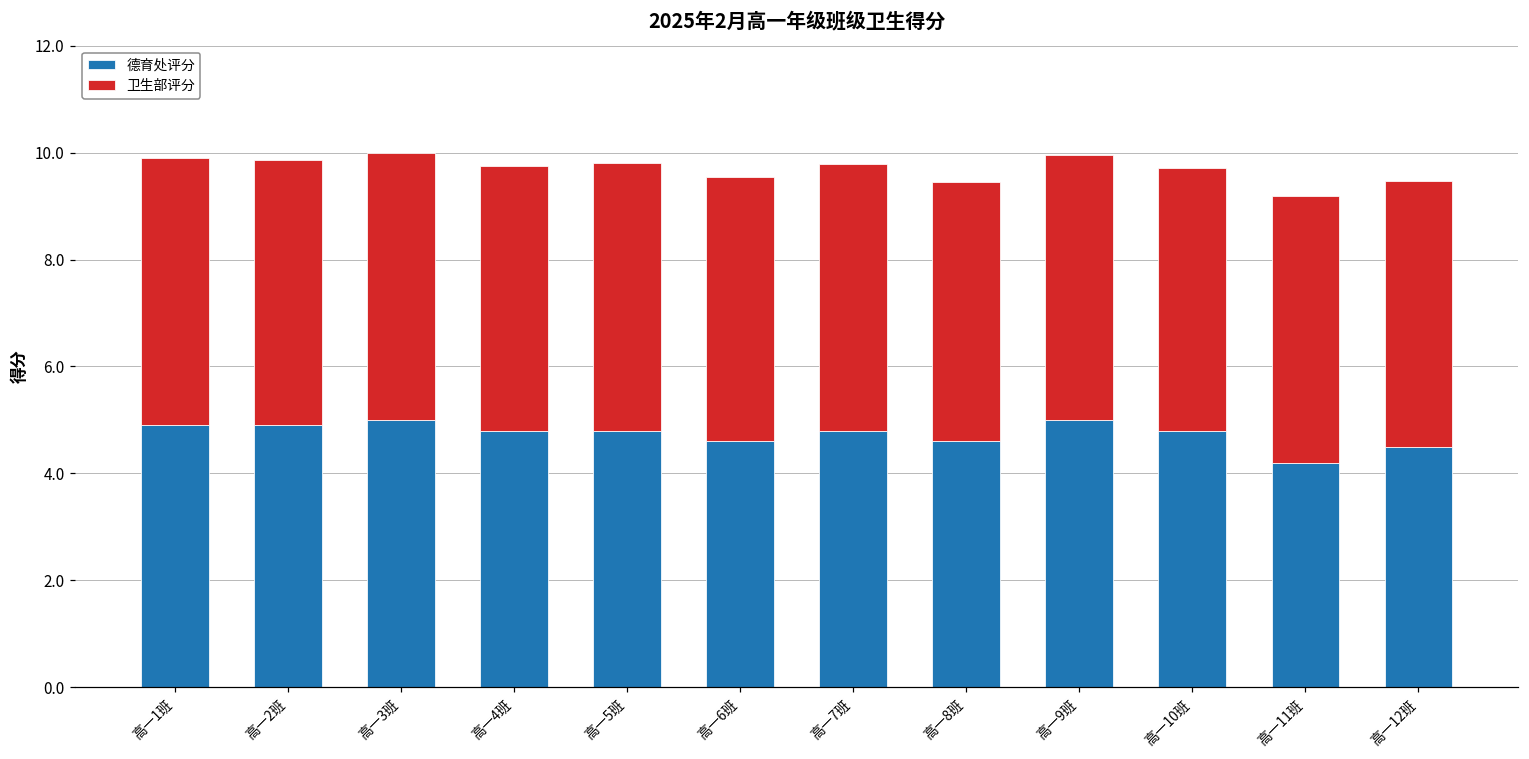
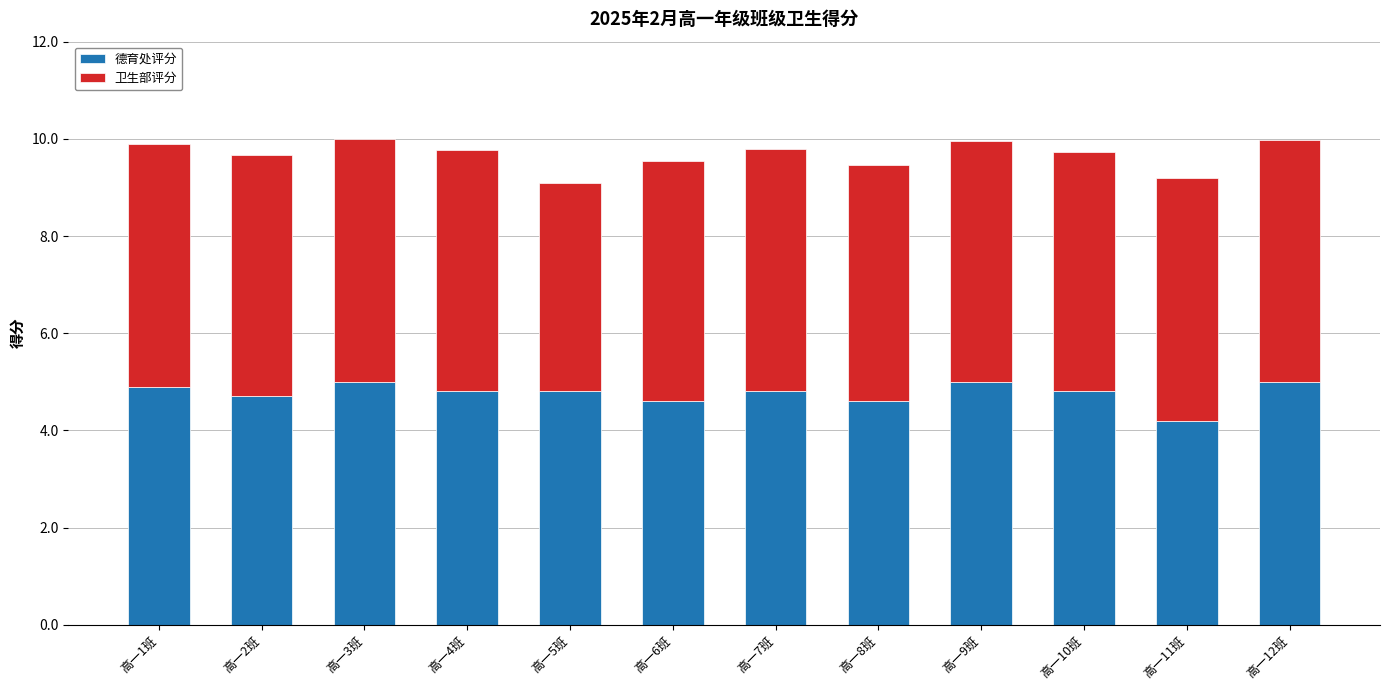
  {
    "德育处评分": {
      "高一1班": 4.9,
-     "高一2班": 4.9,
+     "高一2班": 4.7,
      "高一3班": 5.0,
      "高一4班": 4.8,
      "高一5班": 4.8,
      "高一6班": 4.6,
      "高一7班": 4.8,
      "高一8班": 4.6,
      "高一9班": 5.0,
      "高一10班": 4.8,
      "高一11班": 4.2,
-     "高一12班": 4.5
+     "高一12班": 5.0
    },
    "卫生部评分": {
      "高一1班": 5.0,
      "高一2班": 5.0,
      "高一3班": 5.0,
      "高一4班": 5.0,
-     "高一5班": 5.0,
+     "高一5班": 4.3,
      "高一6班": 4.9,
      "高一7班": 5.0,
      "高一8班": 4.9,
      "高一9班": 5.0,
      "高一10班": 4.9,
      "高一11班": 5.0,
      "高一12班": 5.0
    }
  }
